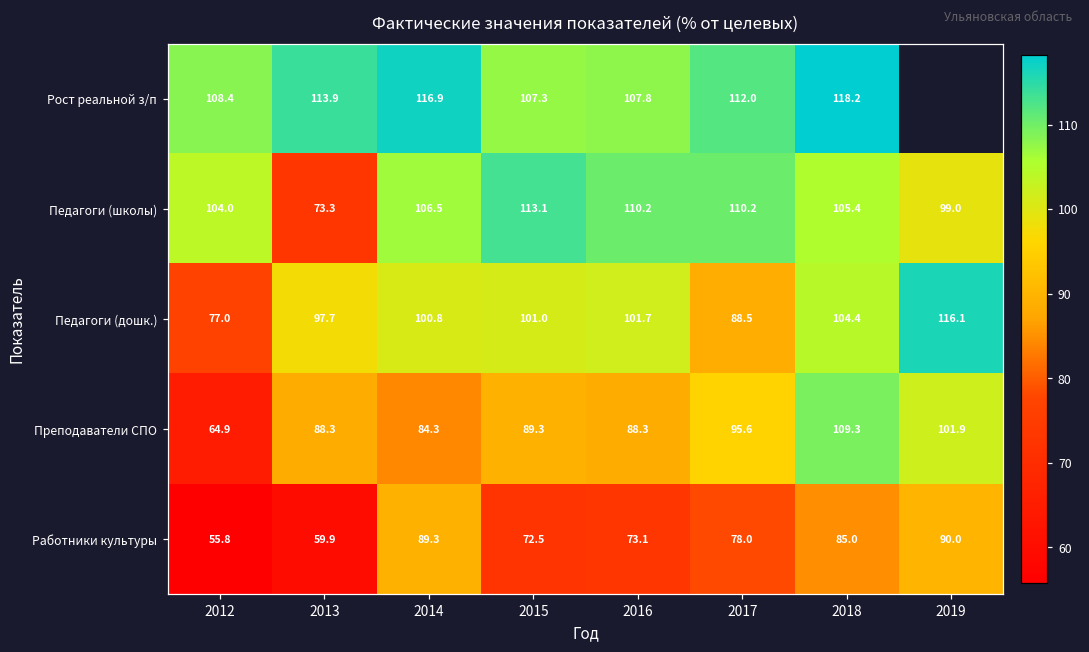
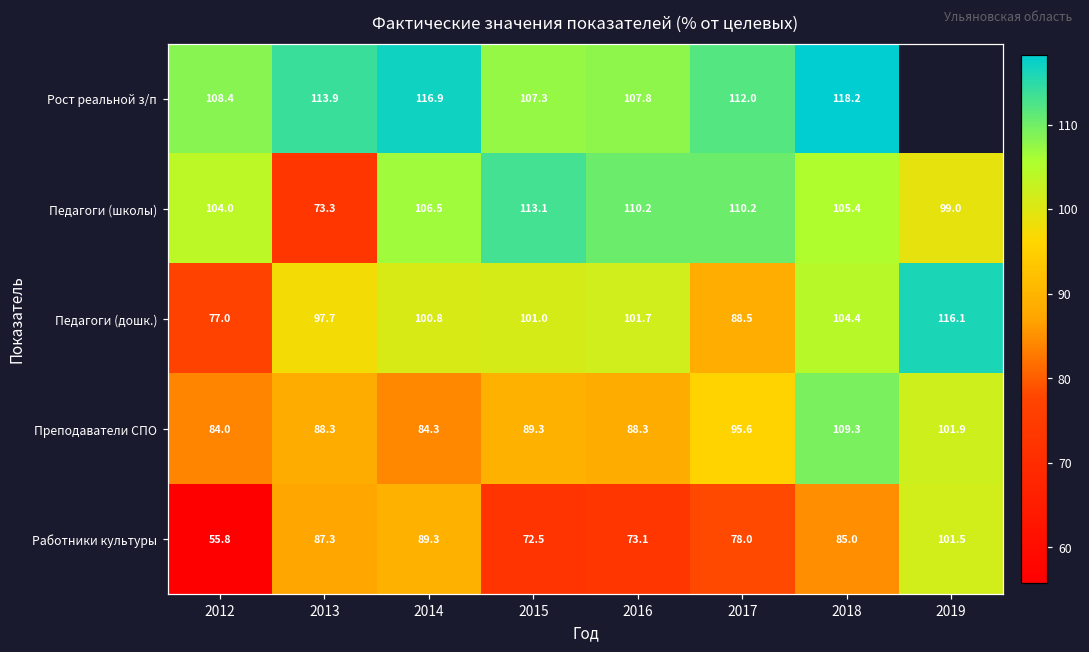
  {
    "Рост реальной з/п": {
      "2012": 108.4,
      "2013": 113.9,
      "2014": 116.9,
      "2015": 107.3,
      "2016": 107.8,
      "2017": 112.0,
      "2018": 118.2
    },
    "Педагоги (школы)": {
      "2012": 104.0,
      "2013": 73.3,
      "2014": 106.5,
      "2015": 113.1,
      "2016": 110.2,
      "2017": 110.2,
      "2018": 105.4,
      "2019": 99.0
    },
    "Педагоги (дошк.)": {
      "2012": 77.0,
      "2013": 97.7,
      "2014": 100.8,
      "2015": 101.0,
      "2016": 101.7,
      "2017": 88.5,
      "2018": 104.4,
      "2019": 116.1
    },
    "Преподаватели СПО": {
-     "2012": 64.9,
+     "2012": 84.0,
      "2013": 88.3,
      "2014": 84.3,
      "2015": 89.3,
      "2016": 88.3,
      "2017": 95.6,
      "2018": 109.3,
      "2019": 101.9
    },
    "Работники культуры": {
      "2012": 55.8,
-     "2013": 59.9,
+     "2013": 87.3,
      "2014": 89.3,
      "2015": 72.5,
      "2016": 73.1,
      "2017": 78.0,
      "2018": 85.0,
-     "2019": 90.0
+     "2019": 101.5
    }
  }
